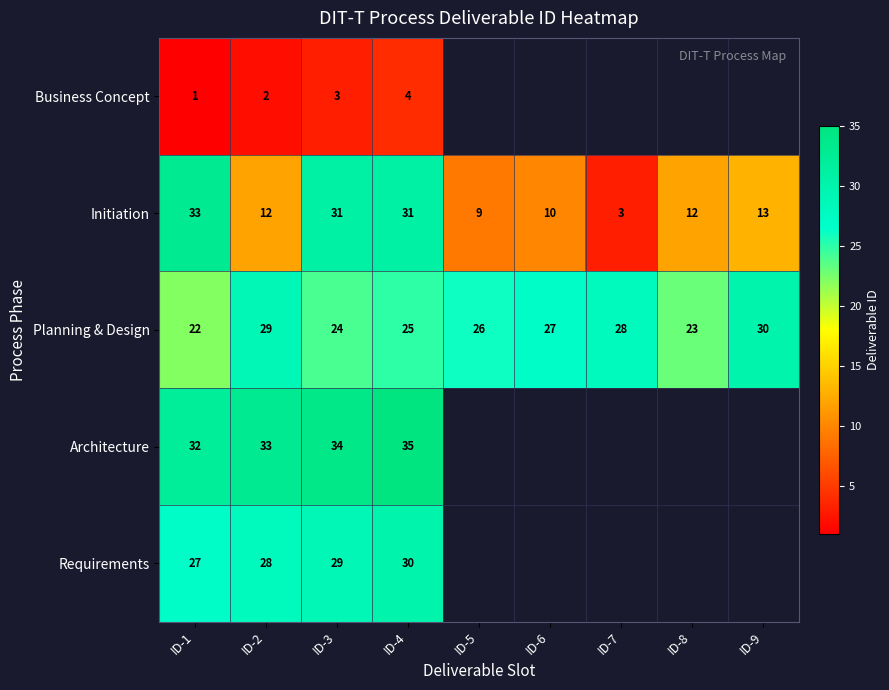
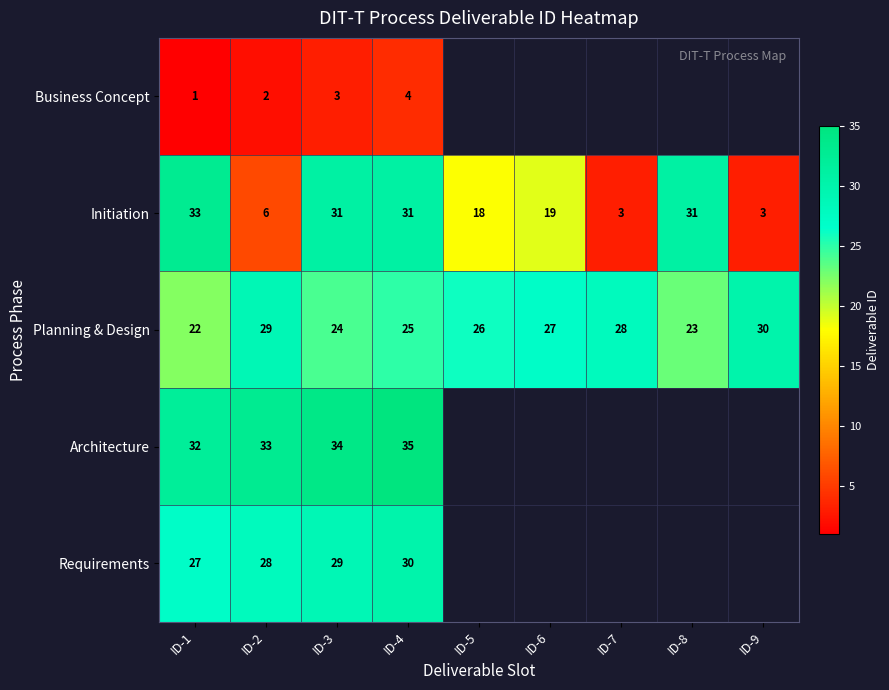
  {
    "Business Concept": {
      "ID-1": 1,
      "ID-2": 2,
      "ID-3": 3,
      "ID-4": 4
    },
    "Initiation": {
      "ID-1": 33,
-     "ID-2": 12,
+     "ID-2": 6,
      "ID-3": 31,
      "ID-4": 31,
-     "ID-5": 9,
-     "ID-6": 10,
+     "ID-5": 18,
+     "ID-6": 19,
      "ID-7": 3,
-     "ID-8": 12,
-     "ID-9": 13
+     "ID-8": 31,
+     "ID-9": 3
    },
    "Planning & Design": {
      "ID-1": 22,
      "ID-2": 29,
      "ID-3": 24,
      "ID-4": 25,
      "ID-5": 26,
      "ID-6": 27,
      "ID-7": 28,
      "ID-8": 23,
      "ID-9": 30
    },
    "Architecture": {
      "ID-1": 32,
      "ID-2": 33,
      "ID-3": 34,
      "ID-4": 35
    },
    "Requirements": {
      "ID-1": 27,
      "ID-2": 28,
      "ID-3": 29,
      "ID-4": 30
    }
  }
